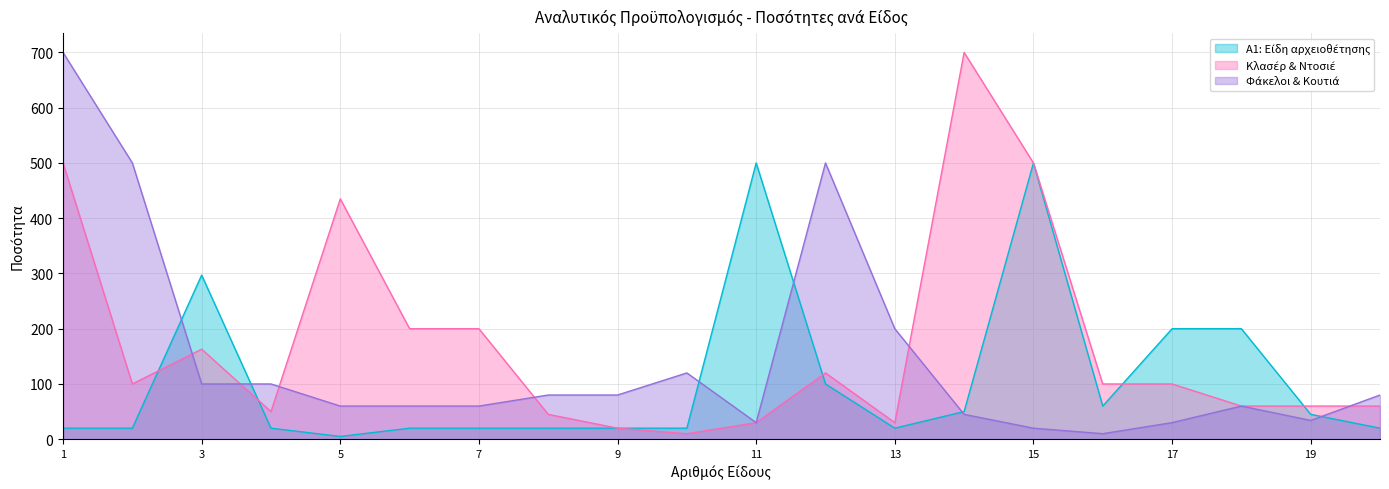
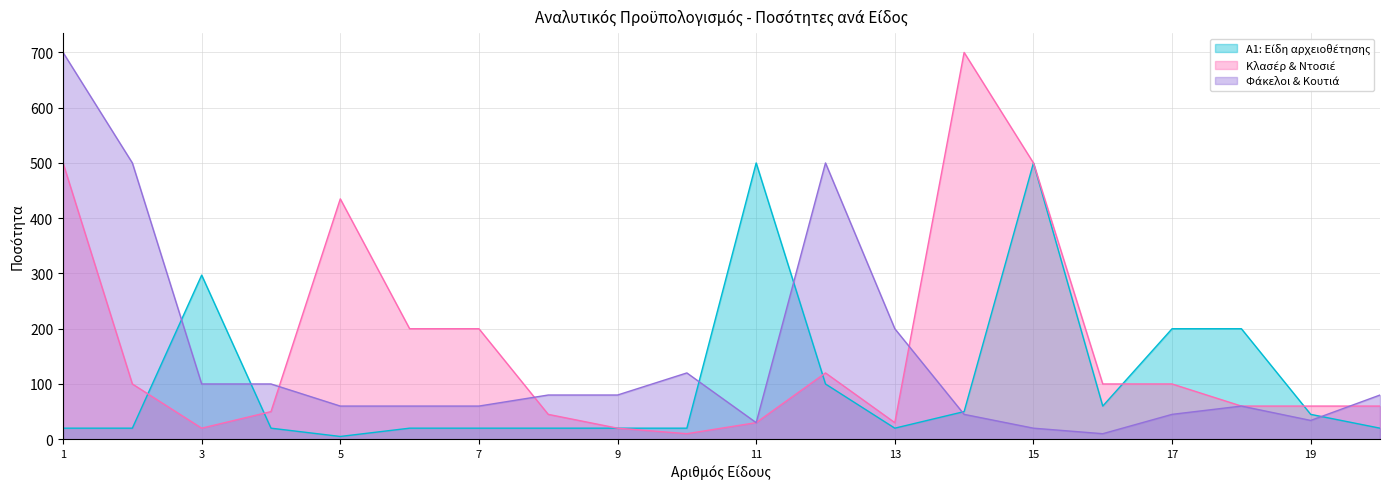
  {
    "Α1: Είδη αρχειοθέτησης": {
      "1": 20,
      "3": 300,
      "5": 10,
      "7": 20,
      "11": 500,
      "13": 20,
      "17": 200,
      "19": 50
    },
    "Κλασέρ & Ντοσιέ": {
      "1": 500,
-     "3": 160,
+     "3": 20,
      "5": 440,
      "7": 200,
      "13": 30,
      "17": 100,
      "19": 60
    },
    "Φάκελοι & Κουτιά": {
      "1": 700,
      "3": 100,
      "5": 60,
      "7": 60,
      "9": 80,
      "13": 200,
      "15": 20,
-     "17": 30,
+     "17": 50,
      "19": 30
    }
  }
